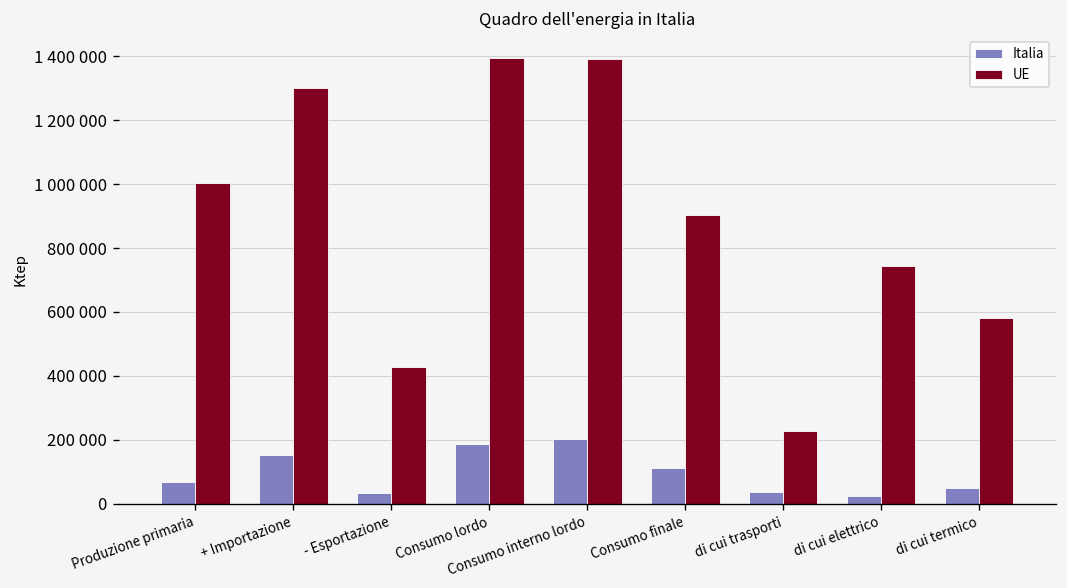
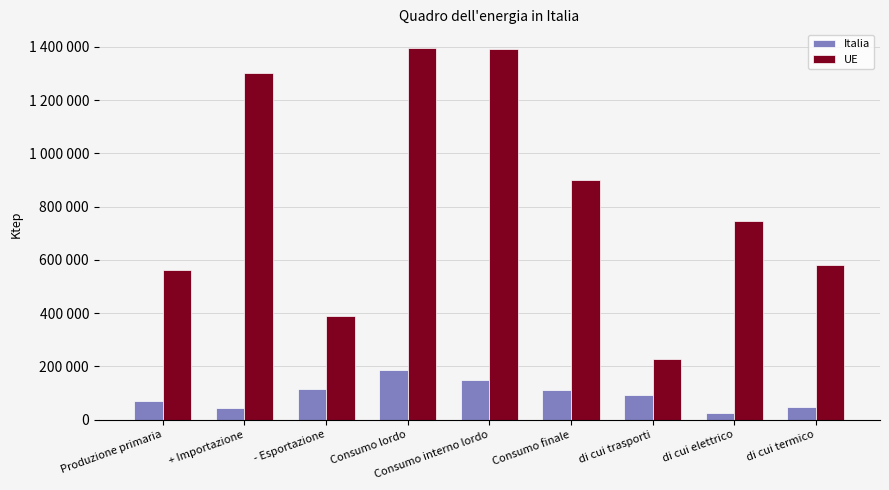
  {
    "Italia": {
      "Produzione primaria": 70000,
-     "+ Importazione": 150000,
-     "- Esportazione": 30000,
+     "+ Importazione": 50000,
+     "- Esportazione": 120000,
      "Consumo lordo": 190000,
-     "Consumo interno lordo": 200000,
+     "Consumo interno lordo": 150000,
      "Consumo finale": 110000,
-     "di cui trasporti": 40000,
+     "di cui trasporti": 90000,
      "di cui elettrico": 20000,
      "di cui termico": 50000
    },
    "UE": {
-     "Produzione primaria": 1000000,
+     "Produzione primaria": 560000,
      "+ Importazione": 1300000,
-     "- Esportazione": 430000,
+     "- Esportazione": 390000,
      "Consumo lordo": 1400000,
      "Consumo interno lordo": 1390000,
      "Consumo finale": 900000,
      "di cui trasporti": 230000,
      "di cui elettrico": 750000,
      "di cui termico": 580000
    }
  }
